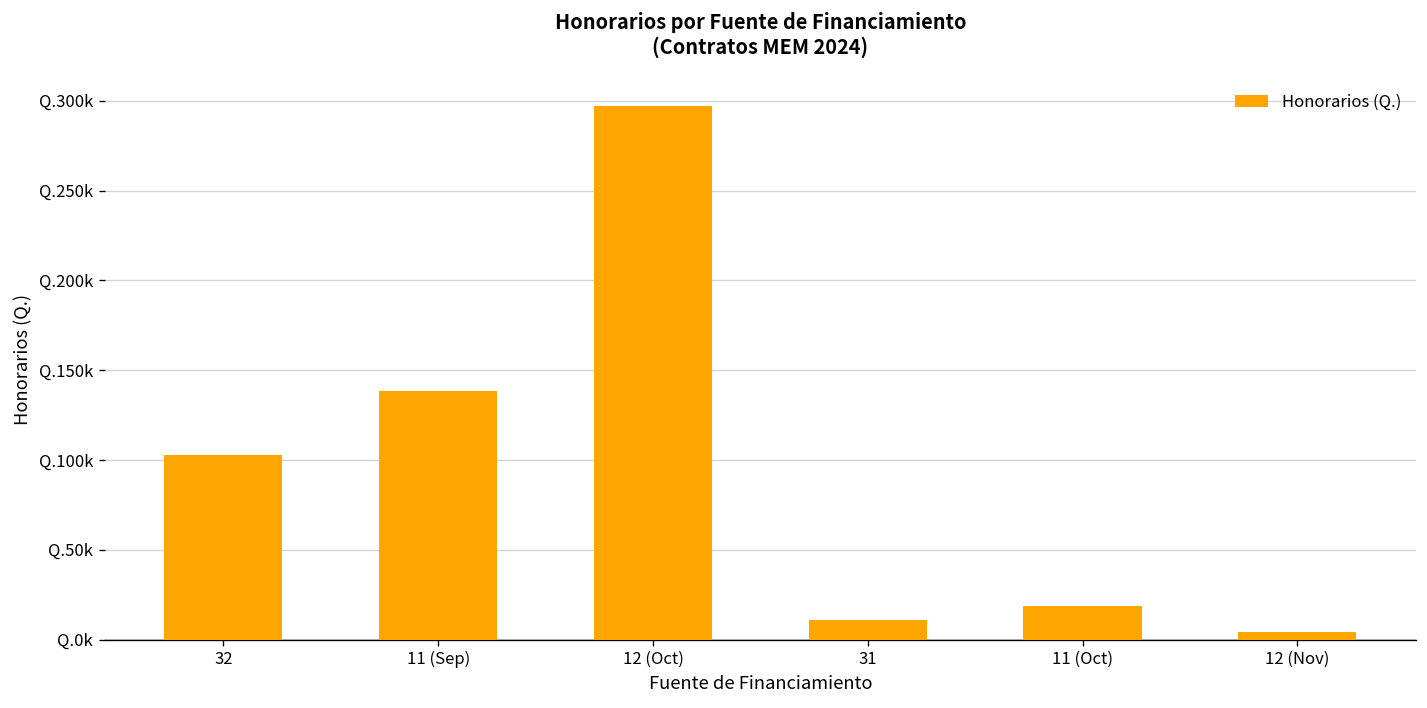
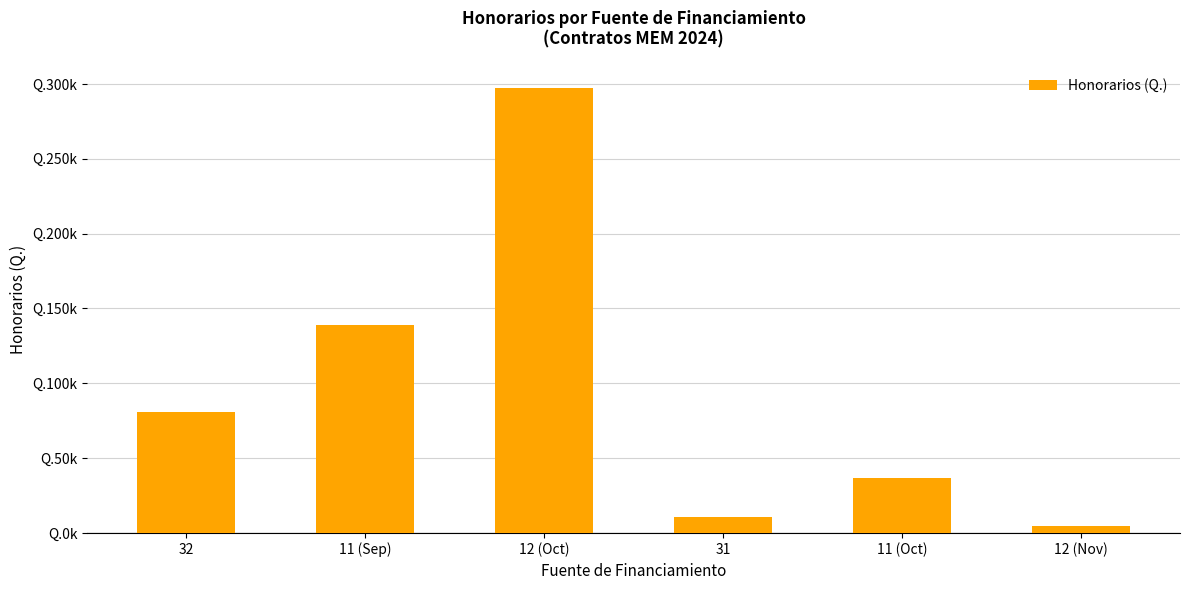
  {
-   "32": "Q.103000",
+   "32": "Q.81000",
    "11 (Sep)": "Q.139000",
    "12 (Oct)": "Q.297000",
    "31": "Q.11000",
-   "11 (Oct)": "Q.19000",
+   "11 (Oct)": "Q.37000",
    "12 (Nov)": "Q.4000"
  }
